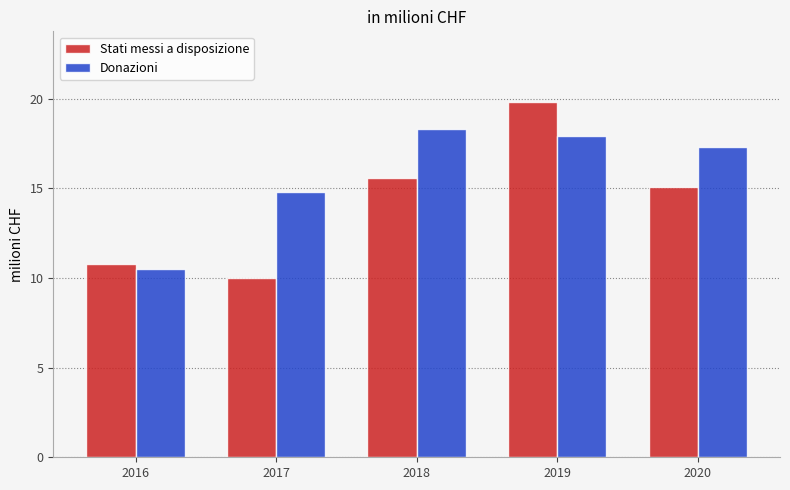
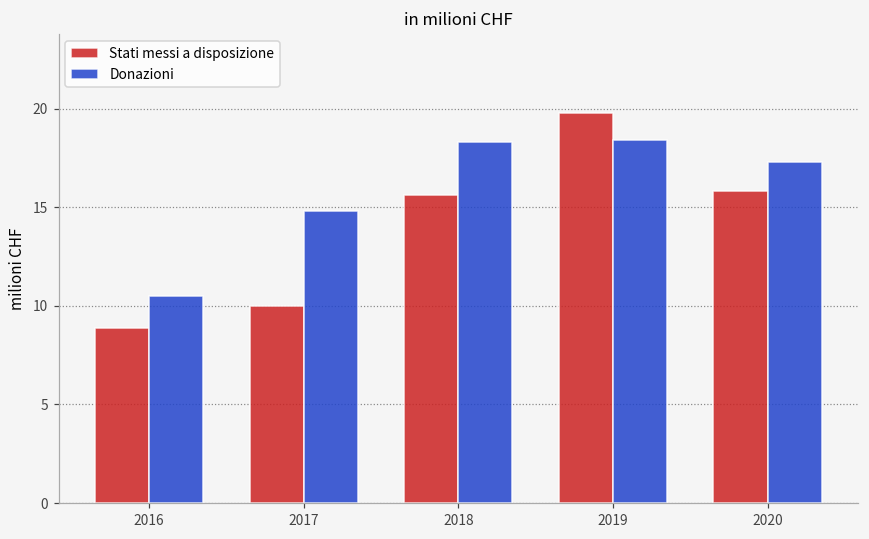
  {
    "Stati messi a disposizione": {
-     "2016": 10.8,
+     "2016": 8.9,
      "2017": 10.0,
      "2018": 15.6,
      "2019": 19.8,
-     "2020": 15.1
+     "2020": 15.8
    },
    "Donazioni": {
      "2016": 10.5,
      "2017": 14.8,
      "2018": 18.3,
-     "2019": 17.9,
+     "2019": 18.4,
      "2020": 17.3
    }
  }
